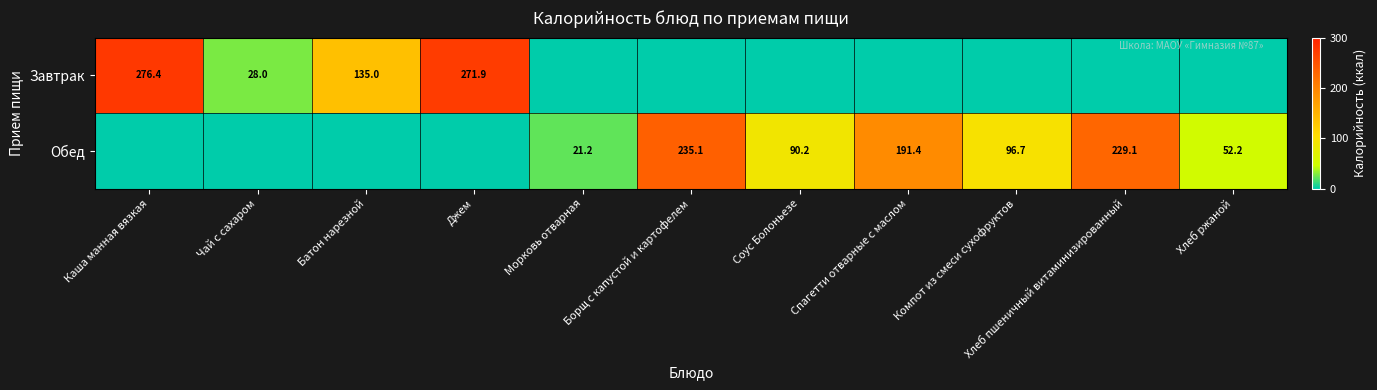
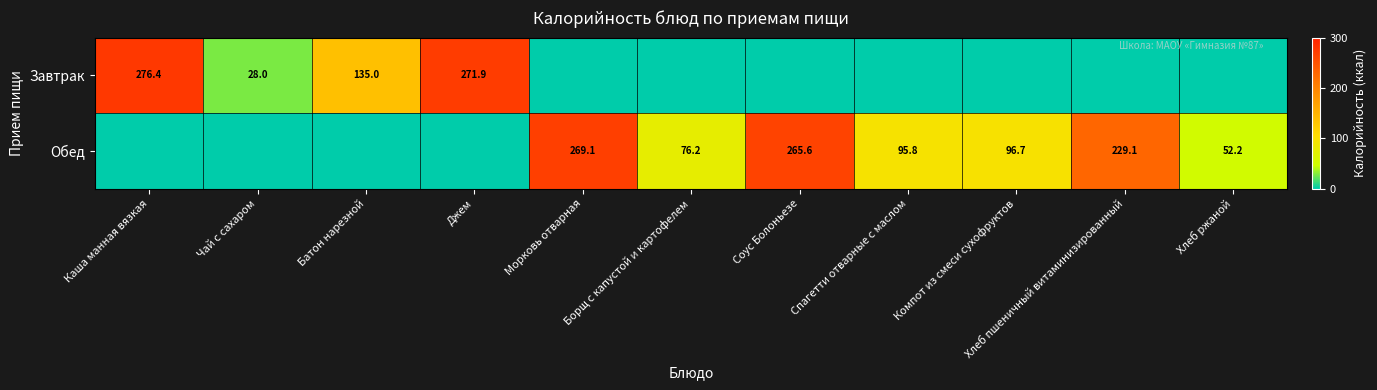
  {
    "Завтрак": {
      "Каша манная вязкая": "276.4",
      "Чай с сахаром": "28.0",
      "Батон нарезной": "135.0",
      "Джем": "271.9",
      "Хлеб ржаной": "87»"
    },
    "Обед": {
-     "Морковь отварная": "21.2",
-     "Борщ с капустой и картофелем": "235.1",
-     "Соус Болоньезе": "90.2",
-     "Спагетти отварные с маслом": "191.4",
+     "Морковь отварная": "269.1",
+     "Борщ с капустой и картофелем": "76.2",
+     "Соус Болоньезе": "265.6",
+     "Спагетти отварные с маслом": "95.8",
      "Компот из смеси сухофруктов": "96.7",
      "Хлеб пшеничный витаминизированный": "229.1",
      "Хлеб ржаной": "52.2"
    }
  }
